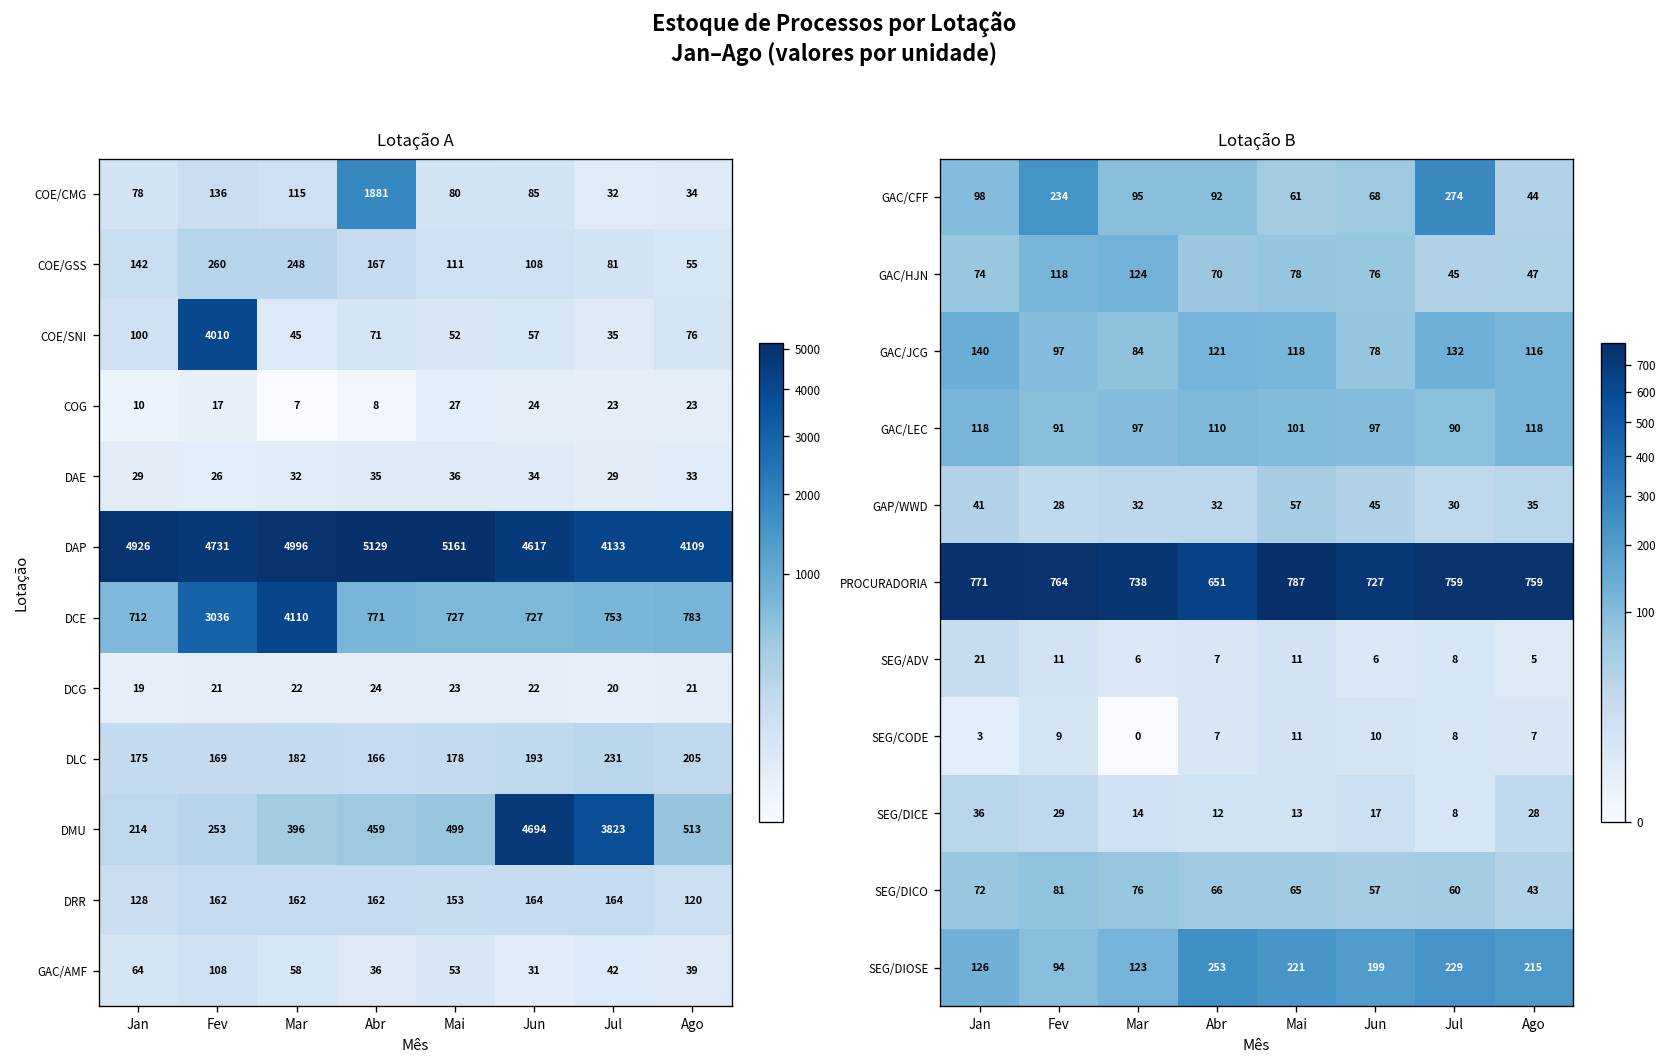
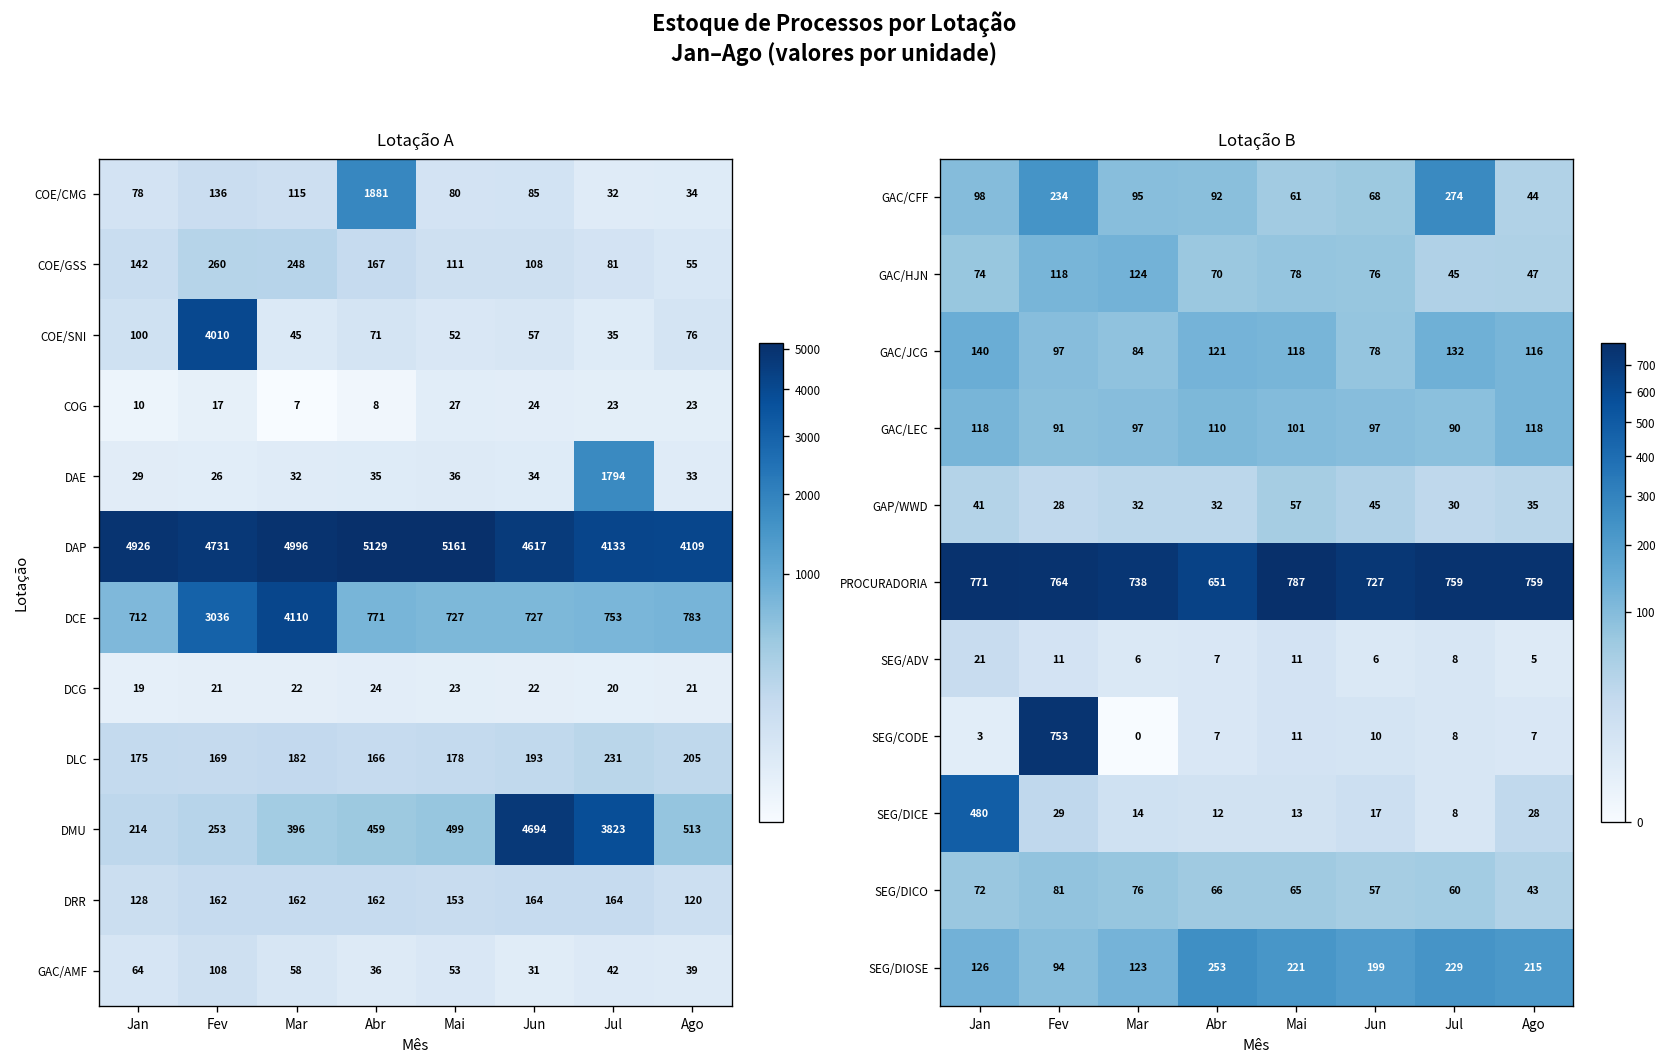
  {
    "Lotação A": {
      "COE/CMG": {
        "Jan": 78,
        "Fev": 136,
        "Mar": 115,
        "Abr": 1881,
        "Mai": 80,
        "Jun": 85,
        "Jul": 32,
        "Ago": 34
      },
      "COE/GSS": {
        "Jan": 142,
        "Fev": 260,
        "Mar": 248,
        "Abr": 167,
        "Mai": 111,
        "Jun": 108,
        "Jul": 81,
        "Ago": 55
      },
      "COE/SNI": {
        "Jan": 100,
        "Fev": 4010,
        "Mar": 45,
        "Abr": 71,
        "Mai": 52,
        "Jun": 57,
        "Jul": 35,
        "Ago": 76
      },
      "COG": {
        "Jan": 10,
        "Fev": 17,
        "Mar": 7,
        "Abr": 8,
        "Mai": 27,
        "Jun": 24,
        "Jul": 23,
        "Ago": 23
      },
      "DAE": {
        "Jan": 29,
        "Fev": 26,
        "Mar": 32,
        "Abr": 35,
        "Mai": 36,
        "Jun": 34,
-       "Jul": 29,
+       "Jul": 1794,
        "Ago": 33
      },
      "DAP": {
        "Jan": 4926,
        "Fev": 4731,
        "Mar": 4996,
        "Abr": 5129,
        "Mai": 5161,
        "Jun": 4617,
        "Jul": 4133,
        "Ago": 4109
      },
      "DCE": {
        "Jan": 712,
        "Fev": 3036,
        "Mar": 4110,
        "Abr": 771,
        "Mai": 727,
        "Jun": 727,
        "Jul": 753,
        "Ago": 783
      },
      "DCG": {
        "Jan": 19,
        "Fev": 21,
        "Mar": 22,
        "Abr": 24,
        "Mai": 23,
        "Jun": 22,
        "Jul": 20,
        "Ago": 21
      },
      "DLC": {
        "Jan": 175,
        "Fev": 169,
        "Mar": 182,
        "Abr": 166,
        "Mai": 178,
        "Jun": 193,
        "Jul": 231,
        "Ago": 205
      },
      "DMU": {
        "Jan": 214,
        "Fev": 253,
        "Mar": 396,
        "Abr": 459,
        "Mai": 499,
        "Jun": 4694,
        "Jul": 3823,
        "Ago": 513
      },
      "DRR": {
        "Jan": 128,
        "Fev": 162,
        "Mar": 162,
        "Abr": 162,
        "Mai": 153,
        "Jun": 164,
        "Jul": 164,
        "Ago": 120
      },
      "GAC/AMF": {
        "Jan": 64,
        "Fev": 108,
        "Mar": 58,
        "Abr": 36,
        "Mai": 53,
        "Jun": 31,
        "Jul": 42,
        "Ago": 39
      }
    },
    "Lotação B": {
      "GAC/CFF": {
        "Jan": 98,
        "Fev": 234,
        "Mar": 95,
        "Abr": 92,
        "Mai": 61,
        "Jun": 68,
        "Jul": 274,
        "Ago": 44
      },
      "GAC/HJN": {
        "Jan": 74,
        "Fev": 118,
        "Mar": 124,
        "Abr": 70,
        "Mai": 78,
        "Jun": 76,
        "Jul": 45,
        "Ago": 47
      },
      "GAC/JCG": {
        "Jan": 140,
        "Fev": 97,
        "Mar": 84,
        "Abr": 121,
        "Mai": 118,
        "Jun": 78,
        "Jul": 132,
        "Ago": 116
      },
      "GAC/LEC": {
        "Jan": 118,
        "Fev": 91,
        "Mar": 97,
        "Abr": 110,
        "Mai": 101,
        "Jun": 97,
        "Jul": 90,
        "Ago": 118
      },
      "GAP/WWD": {
        "Jan": 41,
        "Fev": 28,
        "Mar": 32,
        "Abr": 32,
        "Mai": 57,
        "Jun": 45,
        "Jul": 30,
        "Ago": 35
      },
      "PROCURADORIA": {
        "Jan": 771,
        "Fev": 764,
        "Mar": 738,
        "Abr": 651,
        "Mai": 787,
        "Jun": 727,
        "Jul": 759,
        "Ago": 759
      },
      "SEG/ADV": {
        "Jan": 21,
        "Fev": 11,
        "Mar": 6,
        "Abr": 7,
        "Mai": 11,
        "Jun": 6,
        "Jul": 8,
        "Ago": 5
      },
      "SEG/CODE": {
        "Jan": 3,
-       "Fev": 9,
+       "Fev": 753,
        "Mar": 0,
        "Abr": 7,
        "Mai": 11,
        "Jun": 10,
        "Jul": 8,
        "Ago": 7
      },
      "SEG/DICE": {
-       "Jan": 36,
+       "Jan": 480,
        "Fev": 29,
        "Mar": 14,
        "Abr": 12,
        "Mai": 13,
        "Jun": 17,
        "Jul": 8,
        "Ago": 28
      },
      "SEG/DICO": {
        "Jan": 72,
        "Fev": 81,
        "Mar": 76,
        "Abr": 66,
        "Mai": 65,
        "Jun": 57,
        "Jul": 60,
        "Ago": 43
      },
      "SEG/DIOSE": {
        "Jan": 126,
        "Fev": 94,
        "Mar": 123,
        "Abr": 253,
        "Mai": 221,
        "Jun": 199,
        "Jul": 229,
        "Ago": 215
      }
    }
  }
